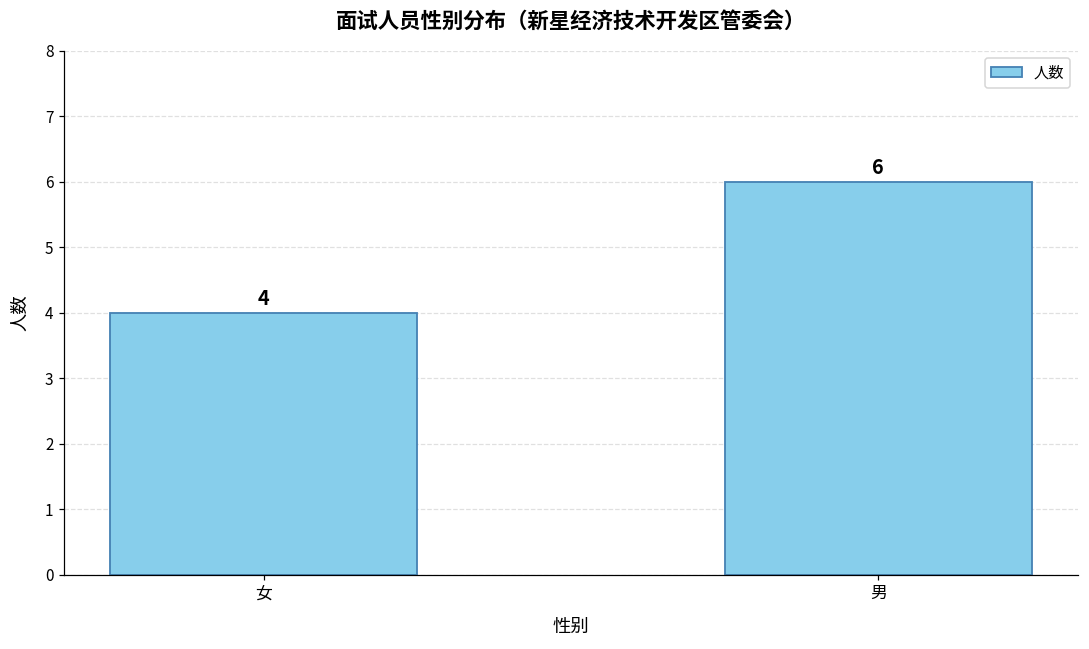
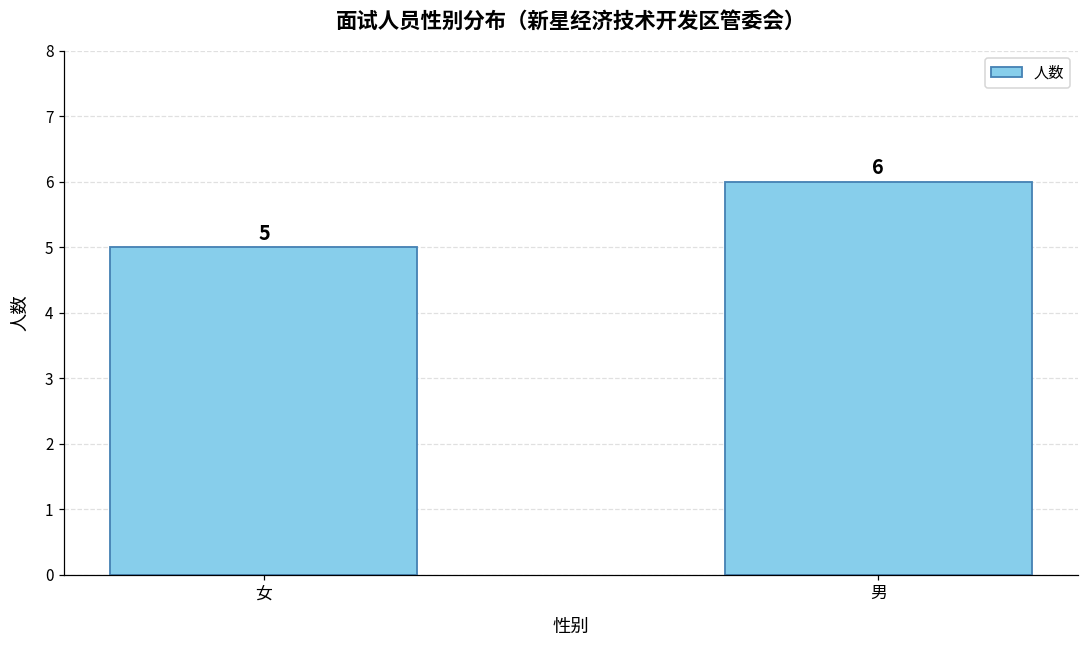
  {
-   "女": 4,
+   "女": 5,
    "男": 6
  }
